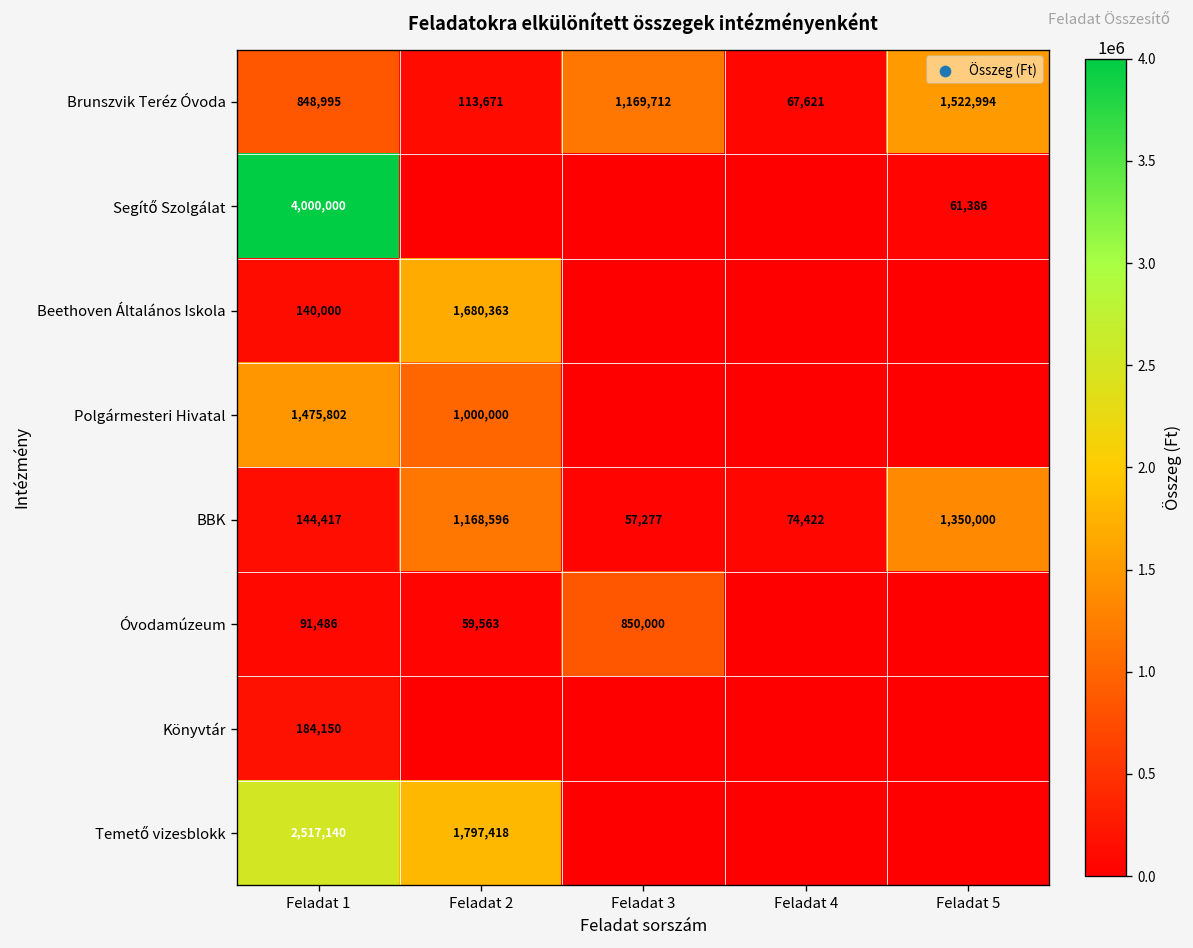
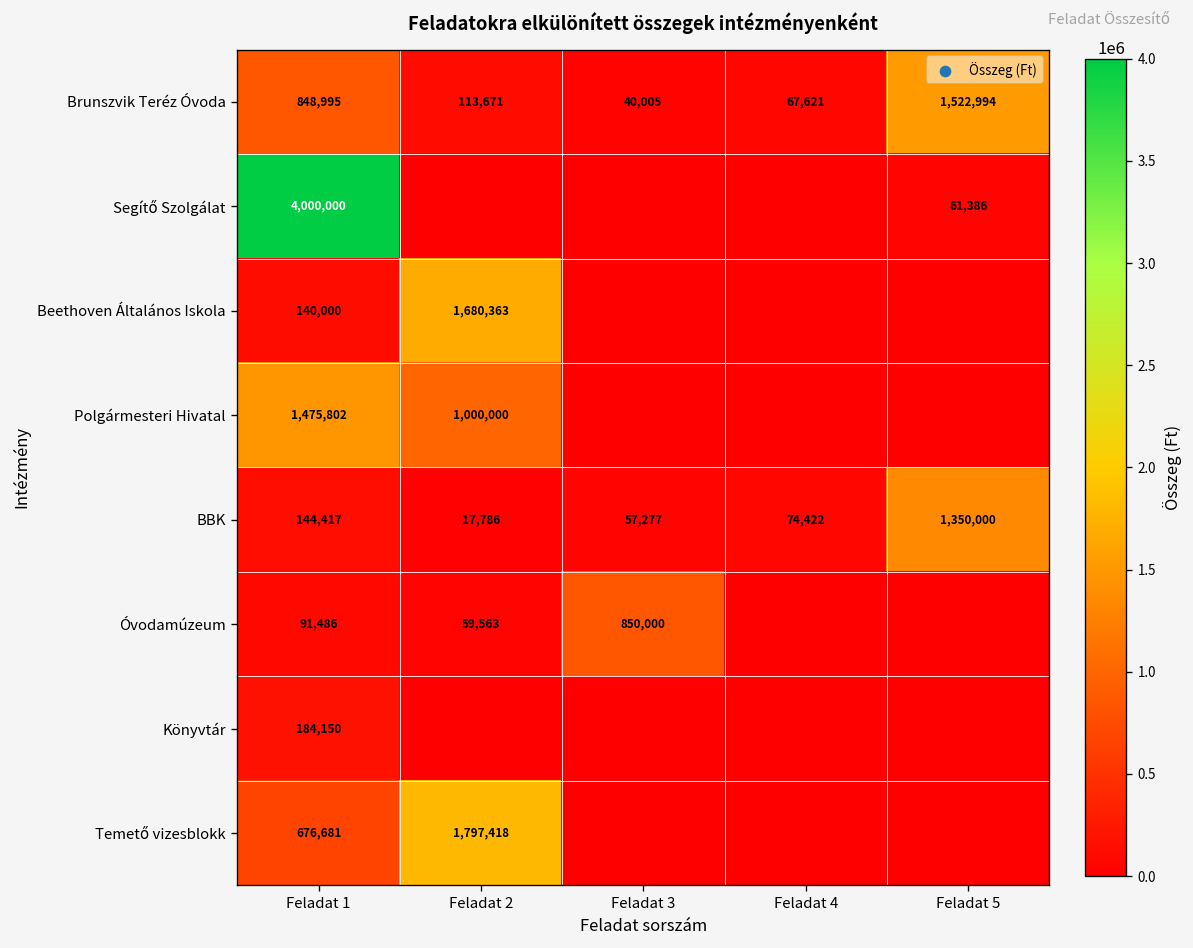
  {
    "Brunszvik Teréz Óvoda": {
      "Feladat 1": "848,995",
      "Feladat 2": "113,671",
-     "Feladat 3": "1,169,712",
+     "Feladat 3": "40,005",
      "Feladat 4": "67,621",
      "Feladat 5": "1,522,994"
    },
    "Segítő Szolgálat": {
      "Feladat 1": "4,000,000",
      "Feladat 5": "61,386"
    },
    "Beethoven Általános Iskola": {
      "Feladat 1": "140,000",
      "Feladat 2": "1,680,363"
    },
    "Polgármesteri Hivatal": {
      "Feladat 1": "1,475,802",
      "Feladat 2": "1,000,000"
    },
    "BBK": {
      "Feladat 1": "144,417",
-     "Feladat 2": "1,168,596",
+     "Feladat 2": "17,786",
      "Feladat 3": "57,277",
      "Feladat 4": "74,422",
      "Feladat 5": "1,350,000"
    },
    "Óvodamúzeum": {
      "Feladat 1": "91,486",
      "Feladat 2": "59,563",
      "Feladat 3": "850,000"
    },
    "Könyvtár": {
      "Feladat 1": "184,150"
    },
    "Temető vizesblokk": {
-     "Feladat 1": "2,517,140",
+     "Feladat 1": "676,681",
      "Feladat 2": "1,797,418"
    }
  }
